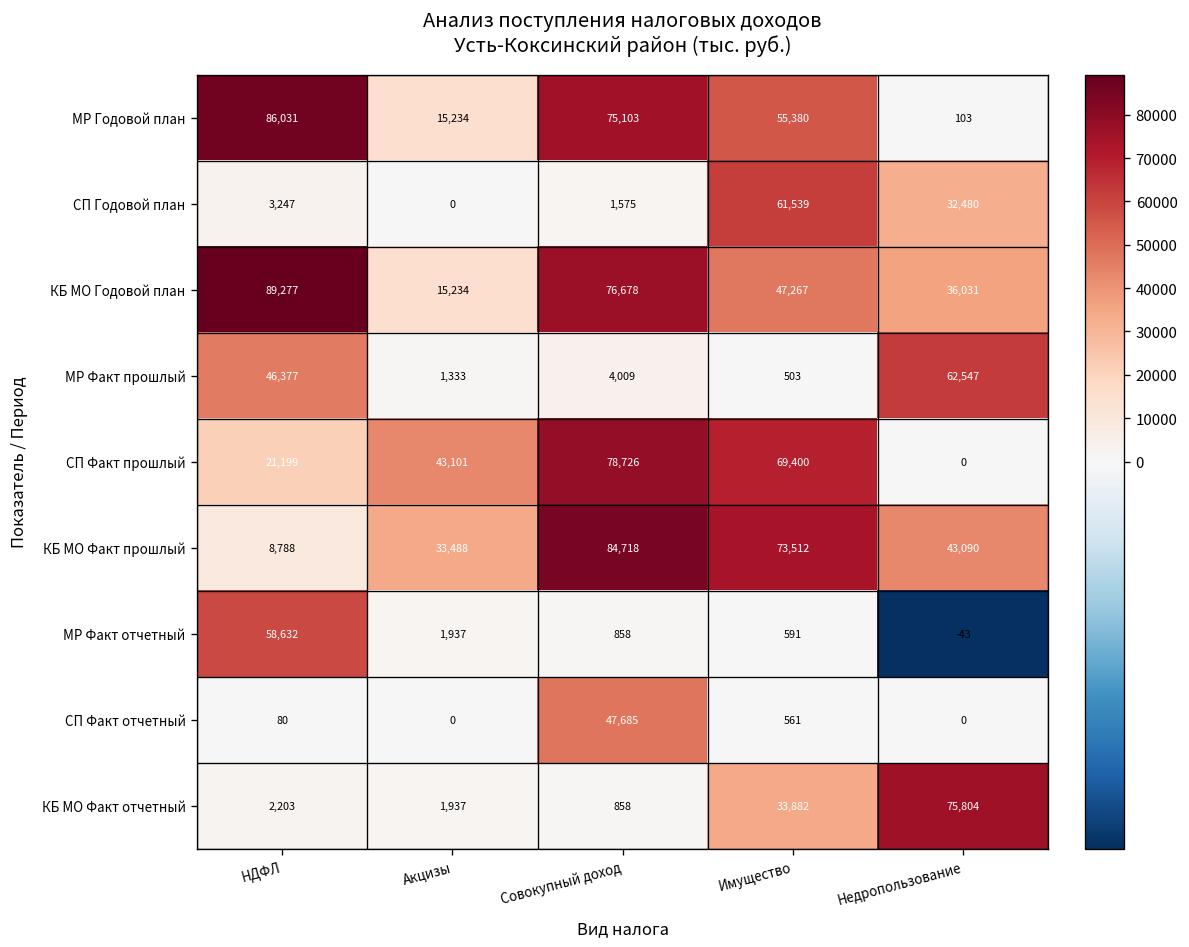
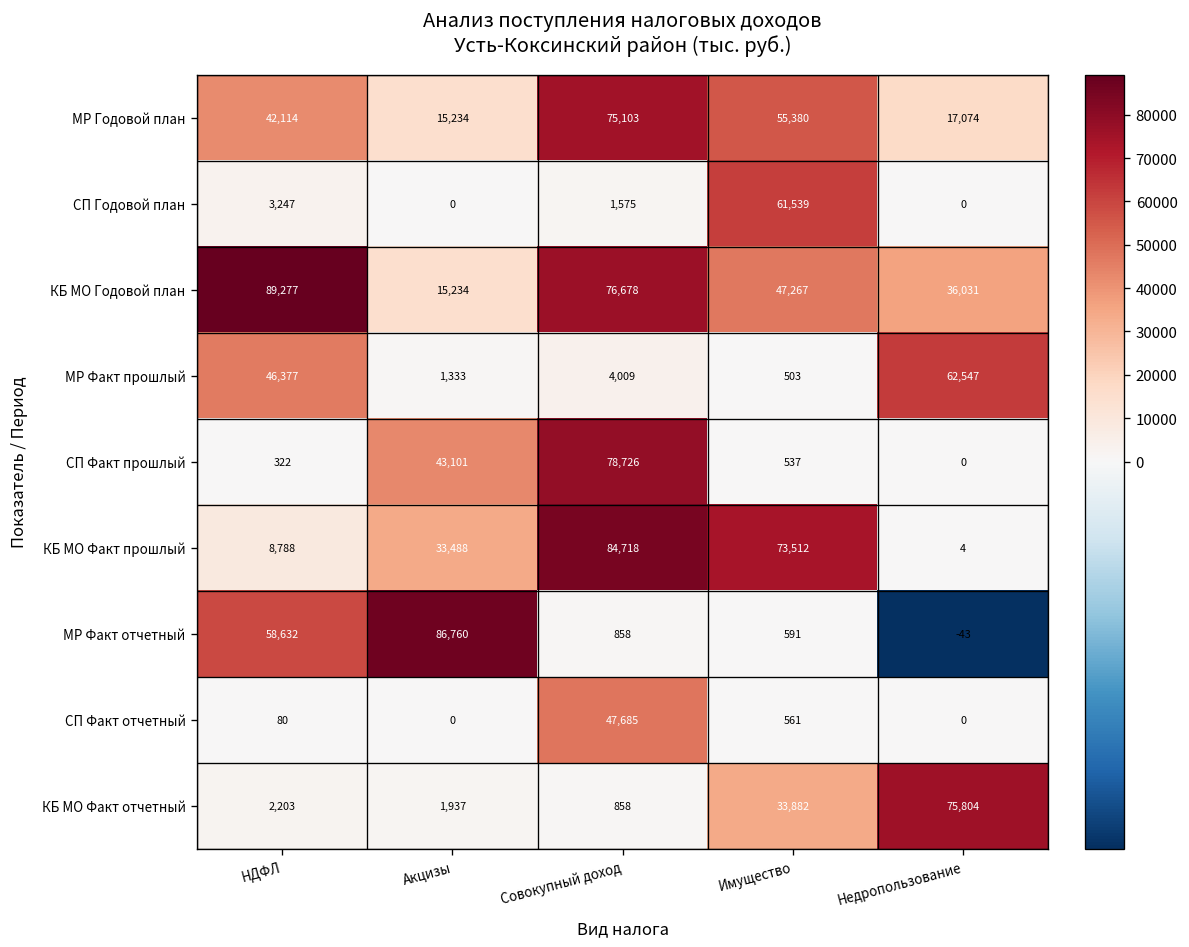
  {
    "МР Годовой план": {
-     "НДФЛ": "86,031",
+     "НДФЛ": "42,114",
      "Акцизы": "15,234",
      "Совокупный доход": "75,103",
      "Имущество": "55,380",
-     "Недропользование": "103"
+     "Недропользование": "17,074"
    },
    "СП Годовой план": {
      "НДФЛ": "3,247",
      "Акцизы": "0",
      "Совокупный доход": "1,575",
      "Имущество": "61,539",
-     "Недропользование": "32,480"
+     "Недропользование": "0"
    },
    "КБ МО Годовой план": {
      "НДФЛ": "89,277",
      "Акцизы": "15,234",
      "Совокупный доход": "76,678",
      "Имущество": "47,267",
      "Недропользование": "36,031"
    },
    "МР Факт прошлый": {
      "НДФЛ": "46,377",
      "Акцизы": "1,333",
      "Совокупный доход": "4,009",
      "Имущество": "503",
      "Недропользование": "62,547"
    },
    "СП Факт прошлый": {
-     "НДФЛ": "21,199",
+     "НДФЛ": "322",
      "Акцизы": "43,101",
      "Совокупный доход": "78,726",
-     "Имущество": "69,400",
+     "Имущество": "537",
      "Недропользование": "0"
    },
    "КБ МО Факт прошлый": {
      "НДФЛ": "8,788",
      "Акцизы": "33,488",
      "Совокупный доход": "84,718",
      "Имущество": "73,512",
-     "Недропользование": "43,090"
+     "Недропользование": "4"
    },
    "МР Факт отчетный": {
      "НДФЛ": "58,632",
-     "Акцизы": "1,937",
+     "Акцизы": "86,760",
      "Совокупный доход": "858",
      "Имущество": "591",
      "Недропользование": "-43"
    },
    "СП Факт отчетный": {
      "НДФЛ": "80",
      "Акцизы": "0",
      "Совокупный доход": "47,685",
      "Имущество": "561",
      "Недропользование": "0"
    },
    "КБ МО Факт отчетный": {
      "НДФЛ": "2,203",
      "Акцизы": "1,937",
      "Совокупный доход": "858",
      "Имущество": "33,882",
      "Недропользование": "75,804"
    }
  }
